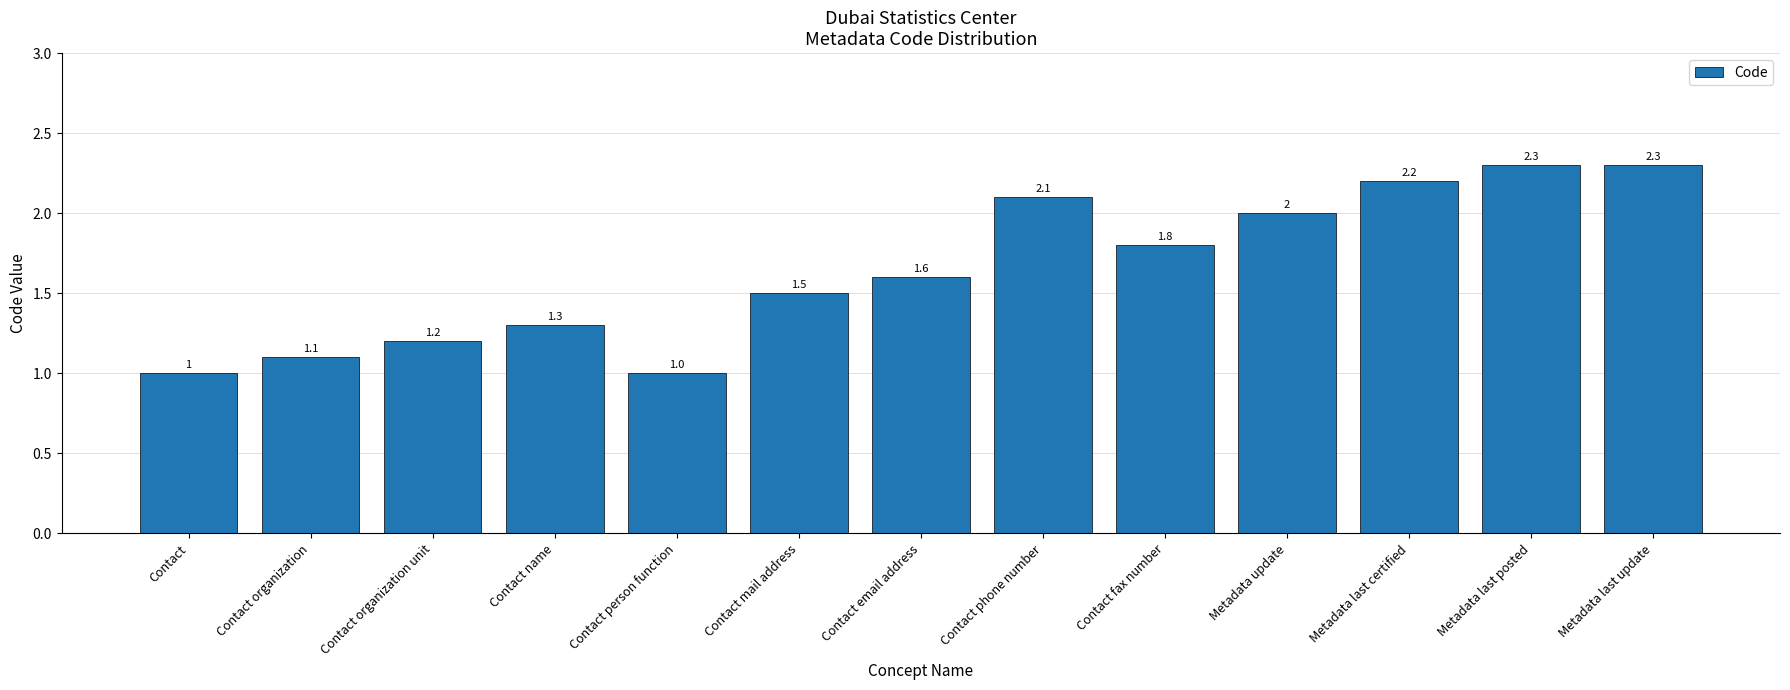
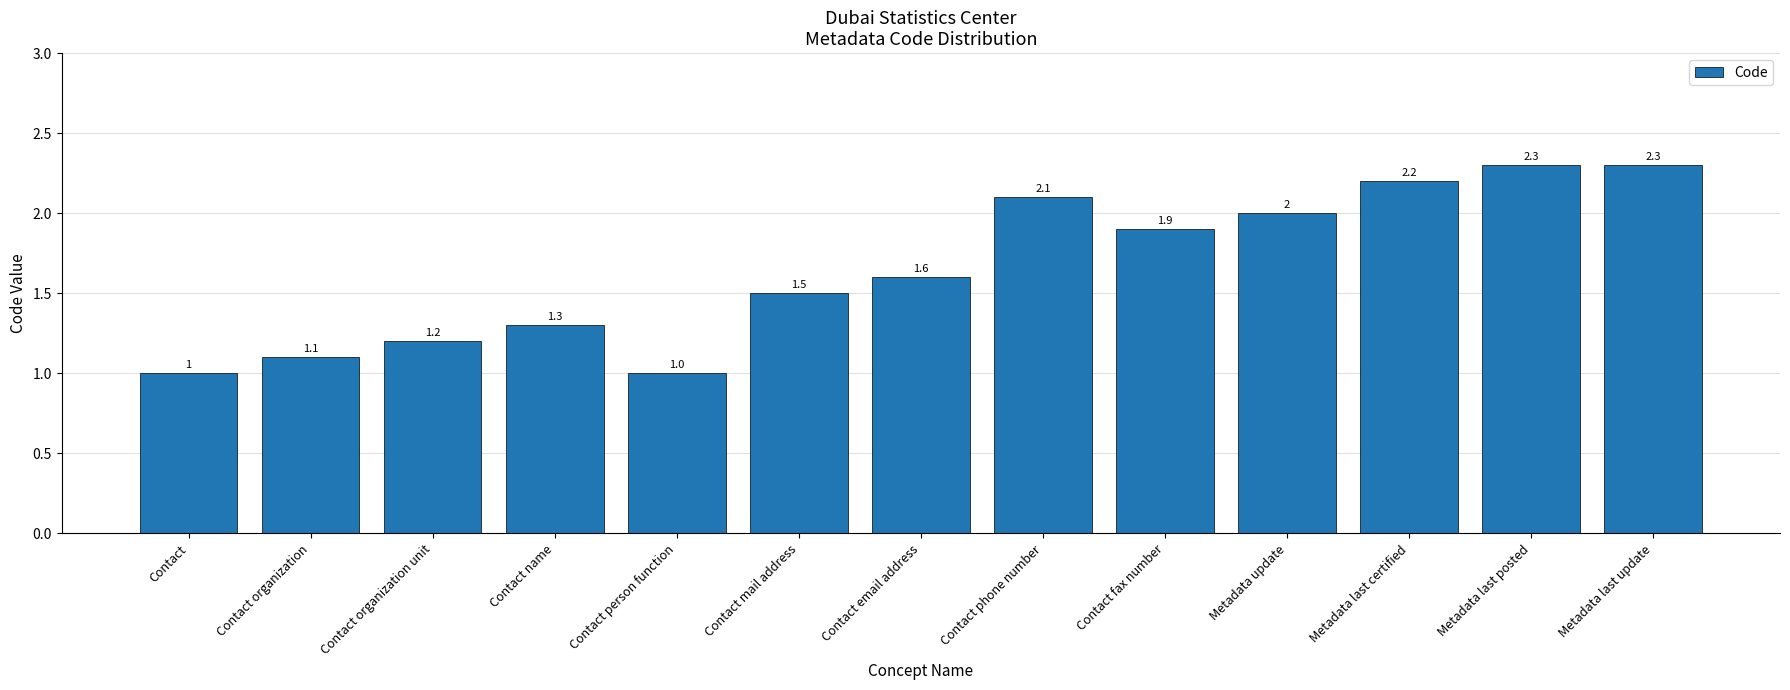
  {
    "Contact": 1,
    "Contact organization": 1.1,
    "Contact organization unit": 1.2,
    "Contact name": 1.3,
    "Contact person function": 1.0,
    "Contact mail address": 1.5,
    "Contact email address": 1.6,
    "Contact phone number": 2.1,
-   "Contact fax number": 1.8,
+   "Contact fax number": 1.9,
    "Metadata update": 2,
    "Metadata last certified": 2.2,
    "Metadata last posted": 2.3,
    "Metadata last update": 2.3
  }
